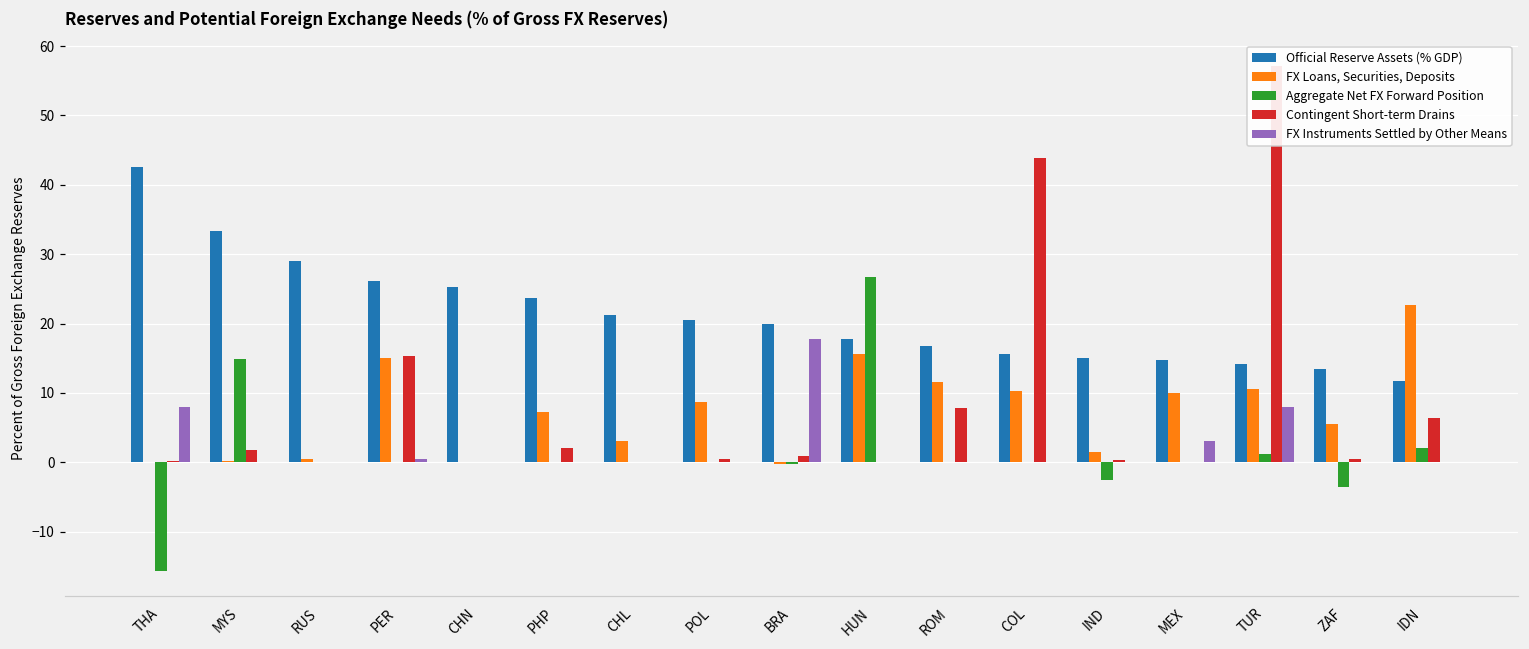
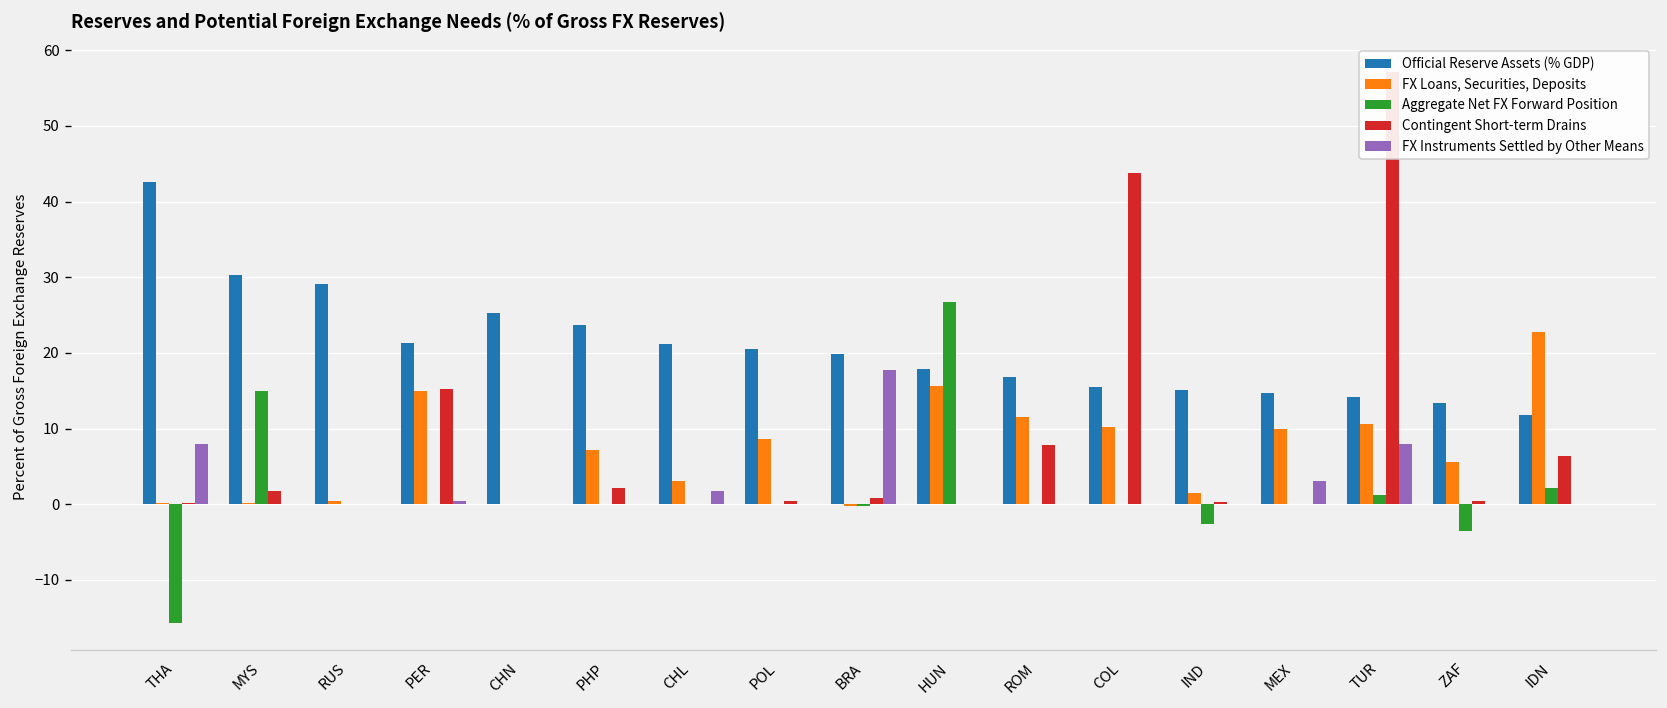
  {
    "Official Reserve Assets (% GDP)": {
      "THA": 43,
-     "MYS": 33,
+     "MYS": 30,
      "RUS": 29,
-     "PER": 26,
+     "PER": 21,
      "CHN": 25,
      "PHP": 24,
      "CHL": 21,
      "POL": 21,
      "BRA": 20,
      "HUN": 18,
      "ROM": 17,
      "COL": 16,
      "IND": 15,
      "MEX": 15,
      "TUR": 14,
      "ZAF": 13,
      "IDN": 12
    },
    "FX Loans, Securities, Deposits": {
      "RUS": 0,
      "PER": 15,
      "PHP": 7,
      "CHL": 3,
      "POL": 9,
      "HUN": 16,
      "ROM": 12,
      "COL": 10,
      "IND": 1,
      "MEX": 10,
      "TUR": 11,
      "ZAF": 6,
      "IDN": 23
    },
    "Aggregate Net FX Forward Position": {
      "THA": -16,
      "MYS": 15,
      "RUS": 0,
      "PER": 0,
      "CHN": 0,
      "PHP": 0,
      "CHL": 0,
      "POL": 0,
      "HUN": 27,
      "ROM": 0,
      "COL": 0,
      "IND": -3,
      "MEX": 0,
      "TUR": 1,
      "ZAF": -4,
      "IDN": 2
    },
    "Contingent Short-term Drains": {
      "MYS": 2,
      "RUS": 0,
      "PER": 15,
      "CHN": 0,
      "PHP": 2,
      "CHL": 0,
      "POL": 0,
      "BRA": 1,
      "ROM": 8,
      "COL": 44,
      "MEX": 0,
      "ZAF": 0,
      "IDN": 6
    },
    "FX Instruments Settled by Other Means": {
      "THA": 8,
      "MYS": 0,
      "RUS": 0,
      "PER": 0,
      "CHN": 0,
      "PHP": 0,
-     "CHL": 0,
+     "CHL": 2,
      "POL": 0,
      "BRA": 18,
      "HUN": 0,
      "ROM": 0,
      "COL": 0,
      "IND": 0,
      "MEX": 3,
      "TUR": 8,
      "ZAF": 0,
      "IDN": 0
    }
  }
